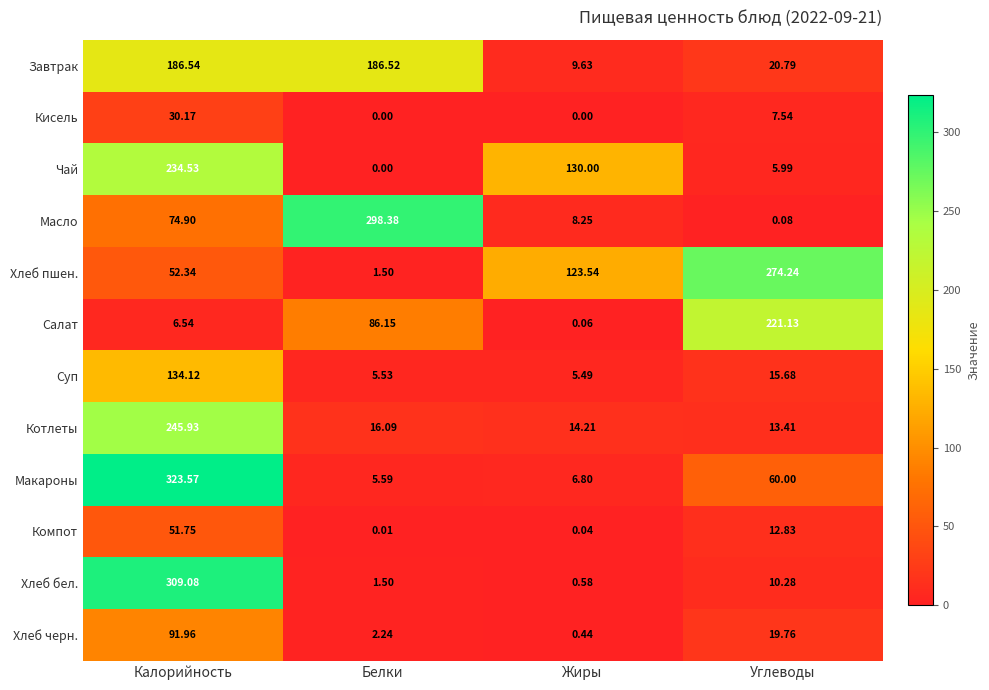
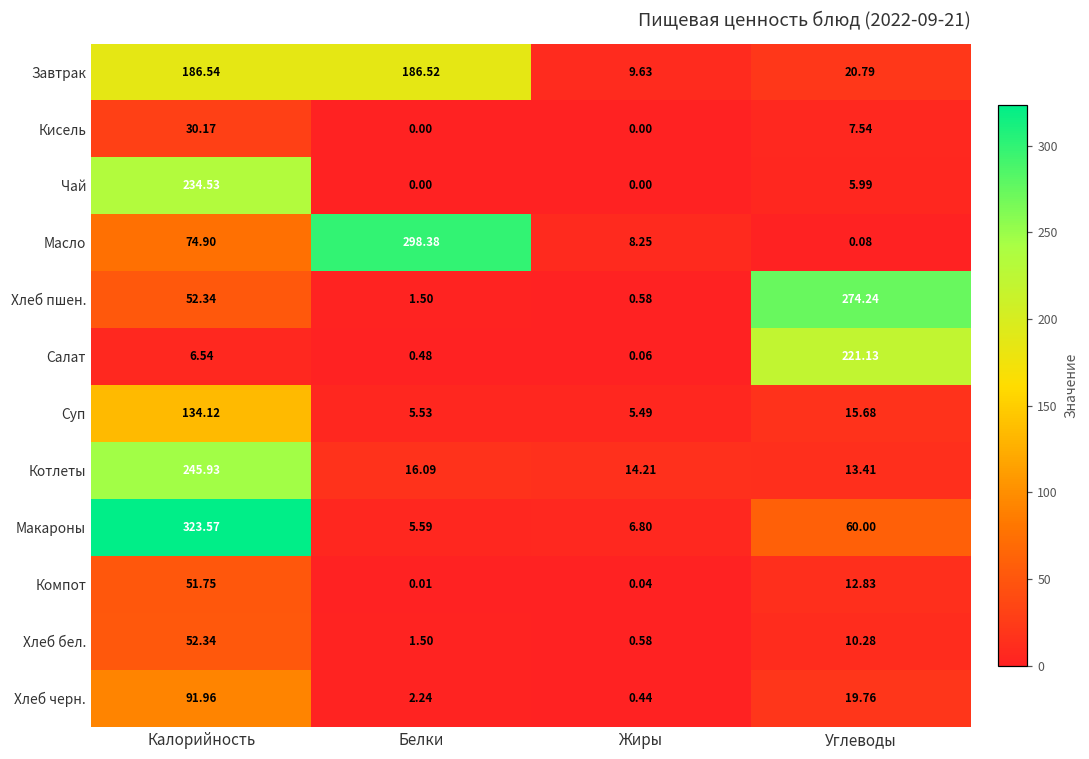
  {
    "Завтрак": {
      "Калорийность": 186.54,
      "Белки": 186.52,
      "Жиры": 9.63,
      "Углеводы": 20.79
    },
    "Кисель": {
      "Калорийность": 30.17,
      "Белки": 0.00,
      "Жиры": 0.00,
      "Углеводы": 7.54
    },
    "Чай": {
      "Калорийность": 234.53,
      "Белки": 0.00,
-     "Жиры": 130.00,
+     "Жиры": 0.00,
      "Углеводы": 5.99
    },
    "Масло": {
      "Калорийность": 74.90,
      "Белки": 298.38,
      "Жиры": 8.25,
      "Углеводы": 0.08
    },
    "Хлеб пшен.": {
      "Калорийность": 52.34,
      "Белки": 1.50,
-     "Жиры": 123.54,
+     "Жиры": 0.58,
      "Углеводы": 274.24
    },
    "Салат": {
      "Калорийность": 6.54,
-     "Белки": 86.15,
+     "Белки": 0.48,
      "Жиры": 0.06,
      "Углеводы": 221.13
    },
    "Суп": {
      "Калорийность": 134.12,
      "Белки": 5.53,
      "Жиры": 5.49,
      "Углеводы": 15.68
    },
    "Котлеты": {
      "Калорийность": 245.93,
      "Белки": 16.09,
      "Жиры": 14.21,
      "Углеводы": 13.41
    },
    "Макароны": {
      "Калорийность": 323.57,
      "Белки": 5.59,
      "Жиры": 6.80,
      "Углеводы": 60.00
    },
    "Компот": {
      "Калорийность": 51.75,
      "Белки": 0.01,
      "Жиры": 0.04,
      "Углеводы": 12.83
    },
    "Хлеб бел.": {
-     "Калорийность": 309.08,
+     "Калорийность": 52.34,
      "Белки": 1.50,
      "Жиры": 0.58,
      "Углеводы": 10.28
    },
    "Хлеб черн.": {
      "Калорийность": 91.96,
      "Белки": 2.24,
      "Жиры": 0.44,
      "Углеводы": 19.76
    }
  }
